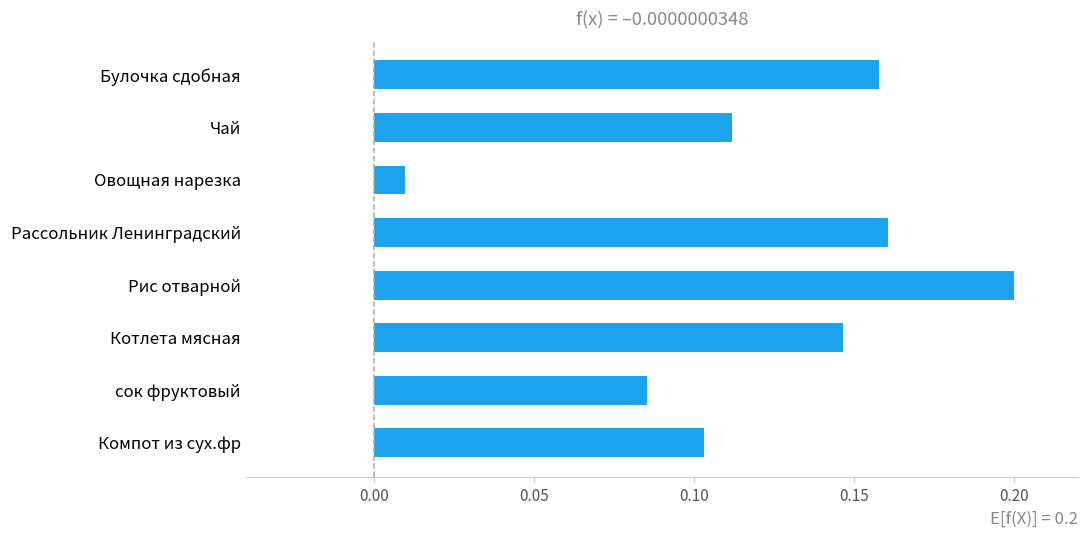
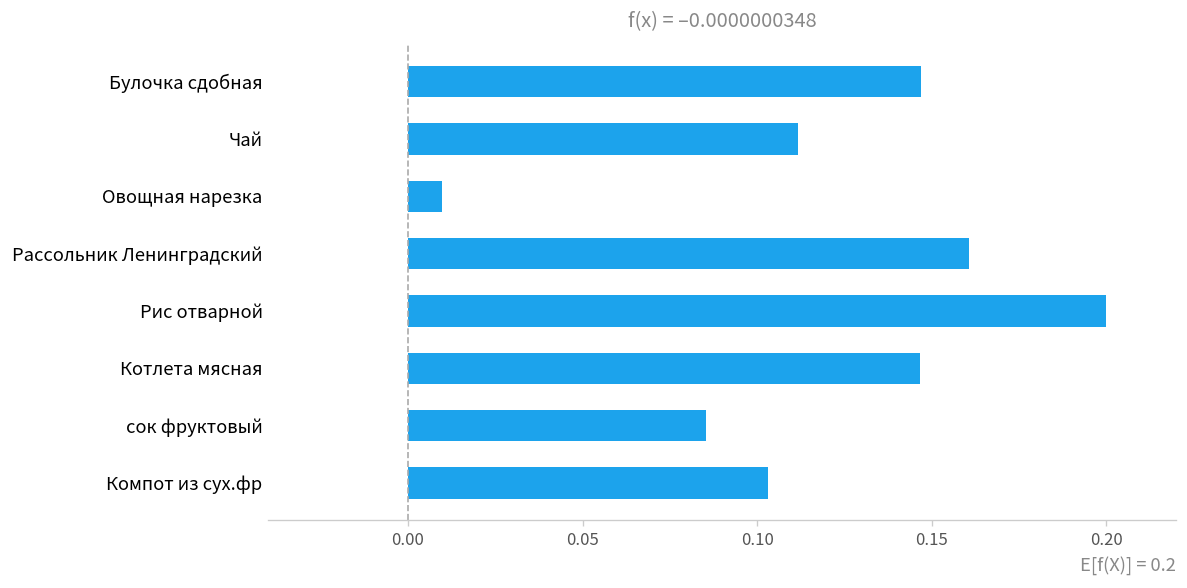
  {
-   "Булочка сдобная": 0.158,
+   "Булочка сдобная": 0.147,
    "Чай": 0.112,
    "Овощная нарезка": 0.010,
    "Рассольник Ленинградский": 0.161,
    "Рис отварной": 0.200,
    "Котлета мясная": 0.147,
    "сок фруктовый": 0.085,
    "Компот из сух.фр": 0.103
  }
